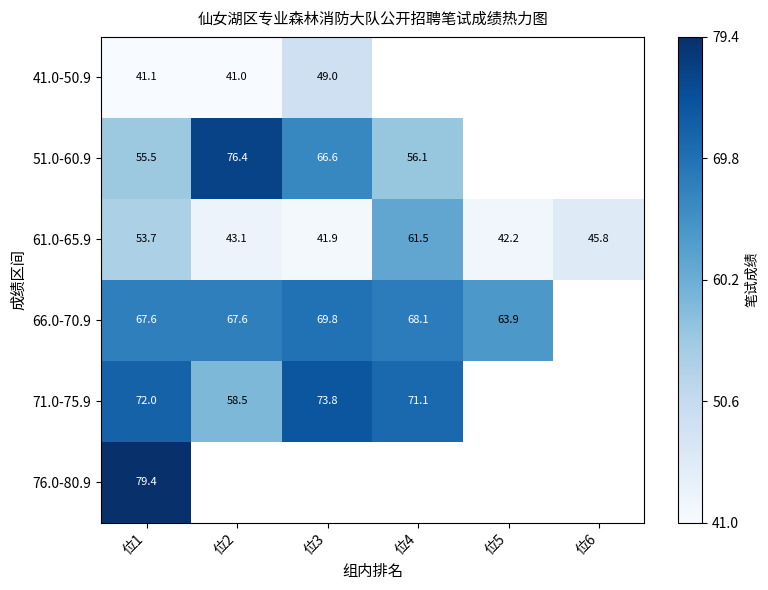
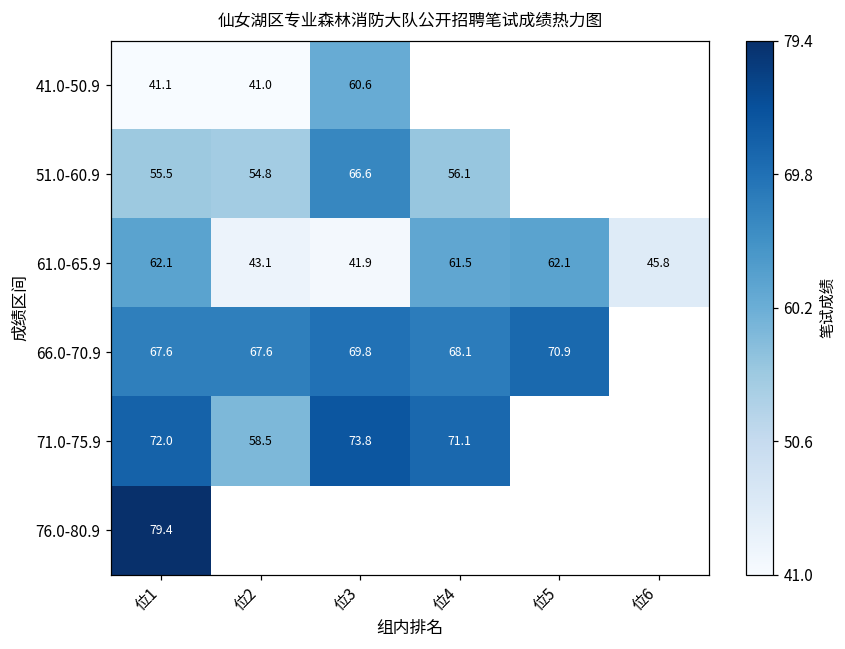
  {
    "41.0-50.9": {
      "位1": 41.1,
      "位2": 41.0,
-     "位3": 49.0
+     "位3": 60.6
    },
    "51.0-60.9": {
      "位1": 55.5,
-     "位2": 76.4,
+     "位2": 54.8,
      "位3": 66.6,
      "位4": 56.1
    },
    "61.0-65.9": {
-     "位1": 53.7,
+     "位1": 62.1,
      "位2": 43.1,
      "位3": 41.9,
      "位4": 61.5,
-     "位5": 42.2,
+     "位5": 62.1,
      "位6": 45.8
    },
    "66.0-70.9": {
      "位1": 67.6,
      "位2": 67.6,
      "位3": 69.8,
      "位4": 68.1,
-     "位5": 63.9
+     "位5": 70.9
    },
    "71.0-75.9": {
      "位1": 72.0,
      "位2": 58.5,
      "位3": 73.8,
      "位4": 71.1
    },
    "76.0-80.9": {
      "位1": 79.4
    }
  }
